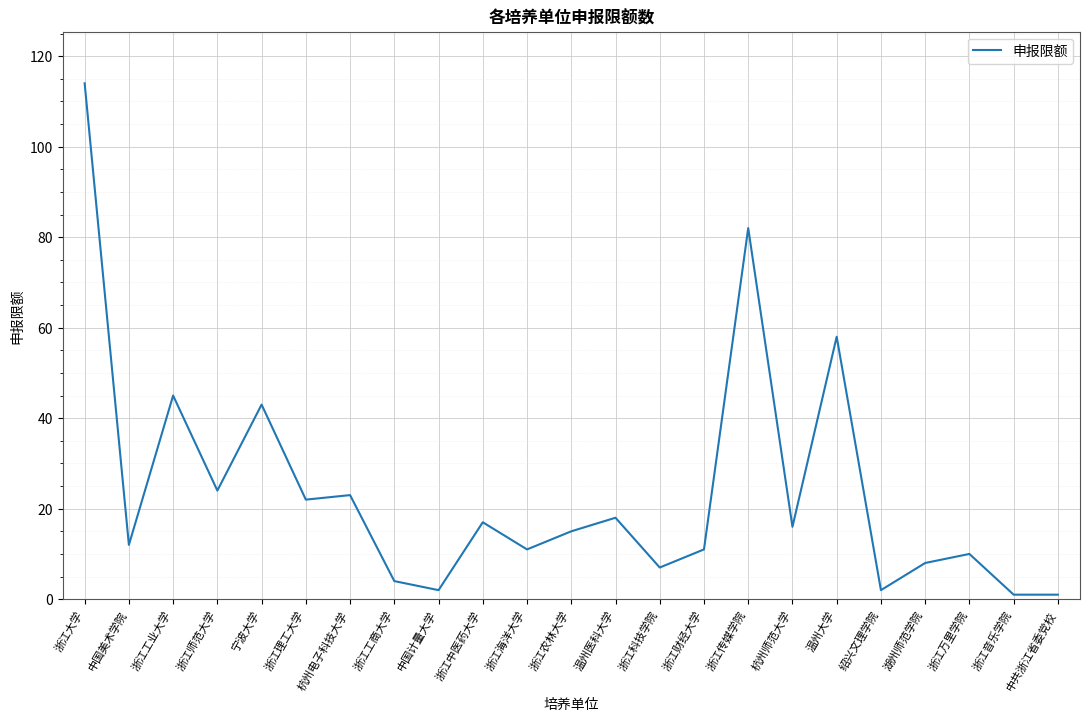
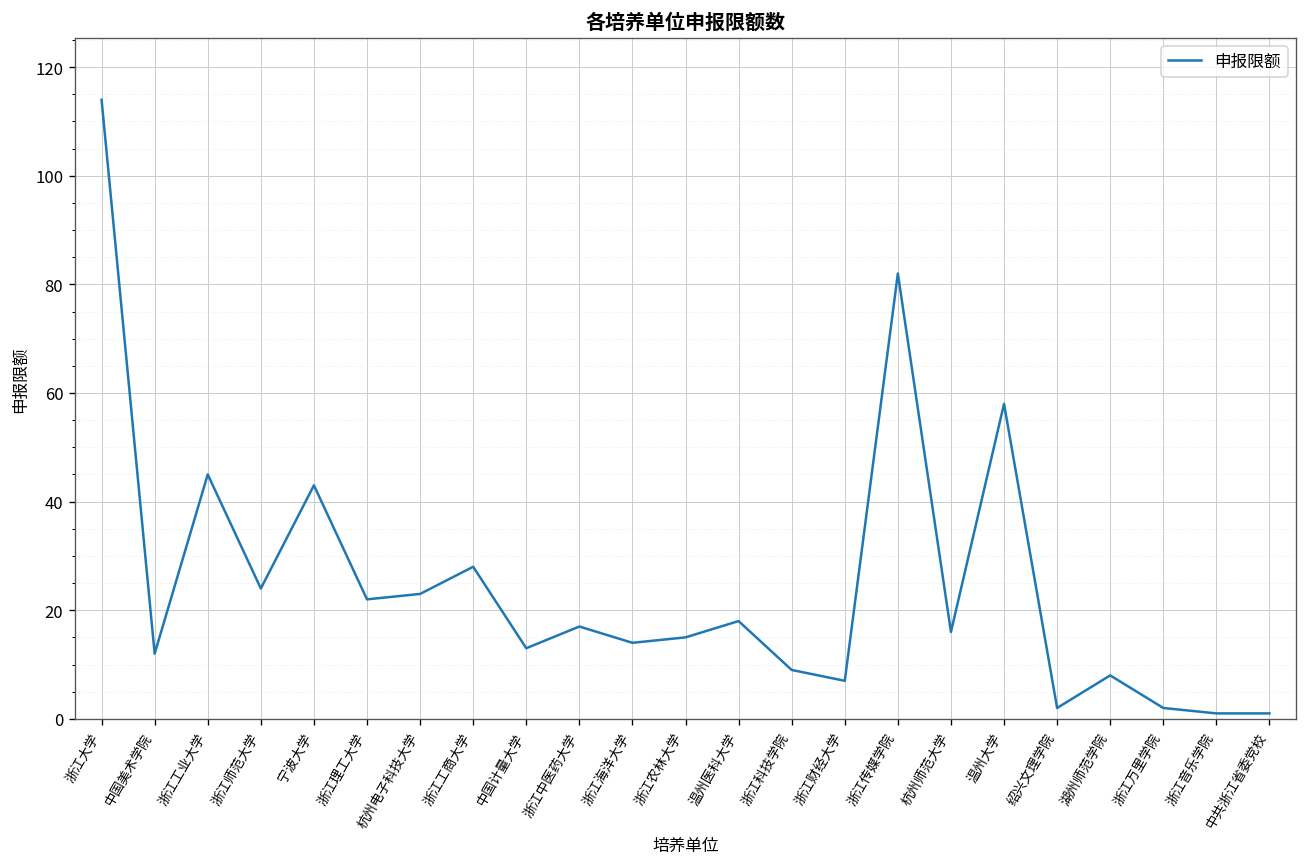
  {
    "浙江大学": 114,
    "中国美术学院": 12,
    "浙江工业大学": 45,
    "浙江师范大学": 24,
    "宁波大学": 43,
    "浙江理工大学": 22,
    "杭州电子科技大学": 23,
-   "浙江工商大学": 4,
-   "中国计量大学": 2,
+   "浙江工商大学": 28,
+   "中国计量大学": 13,
    "浙江中医药大学": 17,
-   "浙江海洋大学": 11,
+   "浙江海洋大学": 14,
    "浙江农林大学": 15,
    "温州医科大学": 18,
-   "浙江科技学院": 7,
-   "浙江财经大学": 11,
+   "浙江科技学院": 9,
+   "浙江财经大学": 7,
    "浙江传媒学院": 82,
    "杭州师范大学": 16,
    "温州大学": 58,
    "绍兴文理学院": 2,
    "湖州师范学院": 8,
-   "浙江万里学院": 10,
+   "浙江万里学院": 2,
    "浙江音乐学院": 1,
    "中共浙江省委党校": 1
  }
